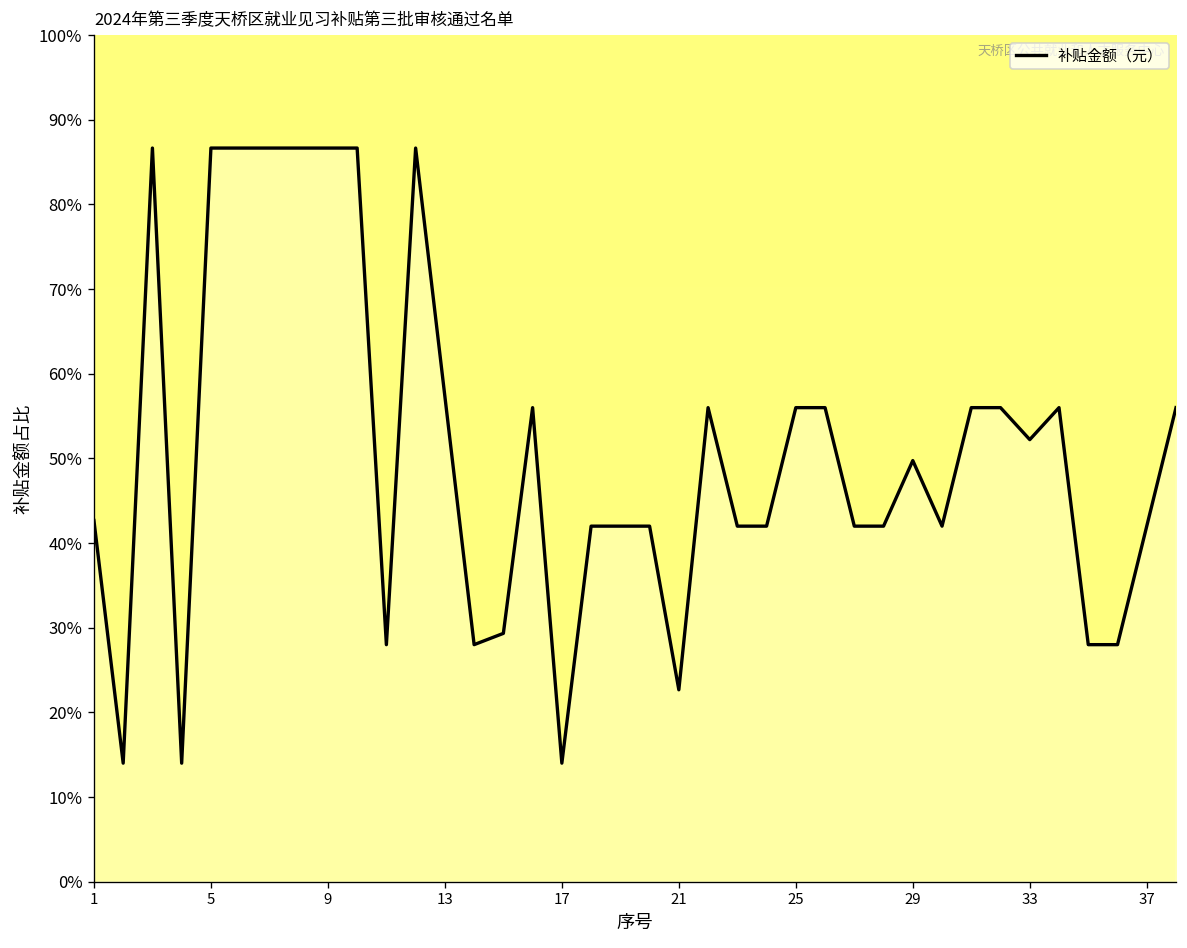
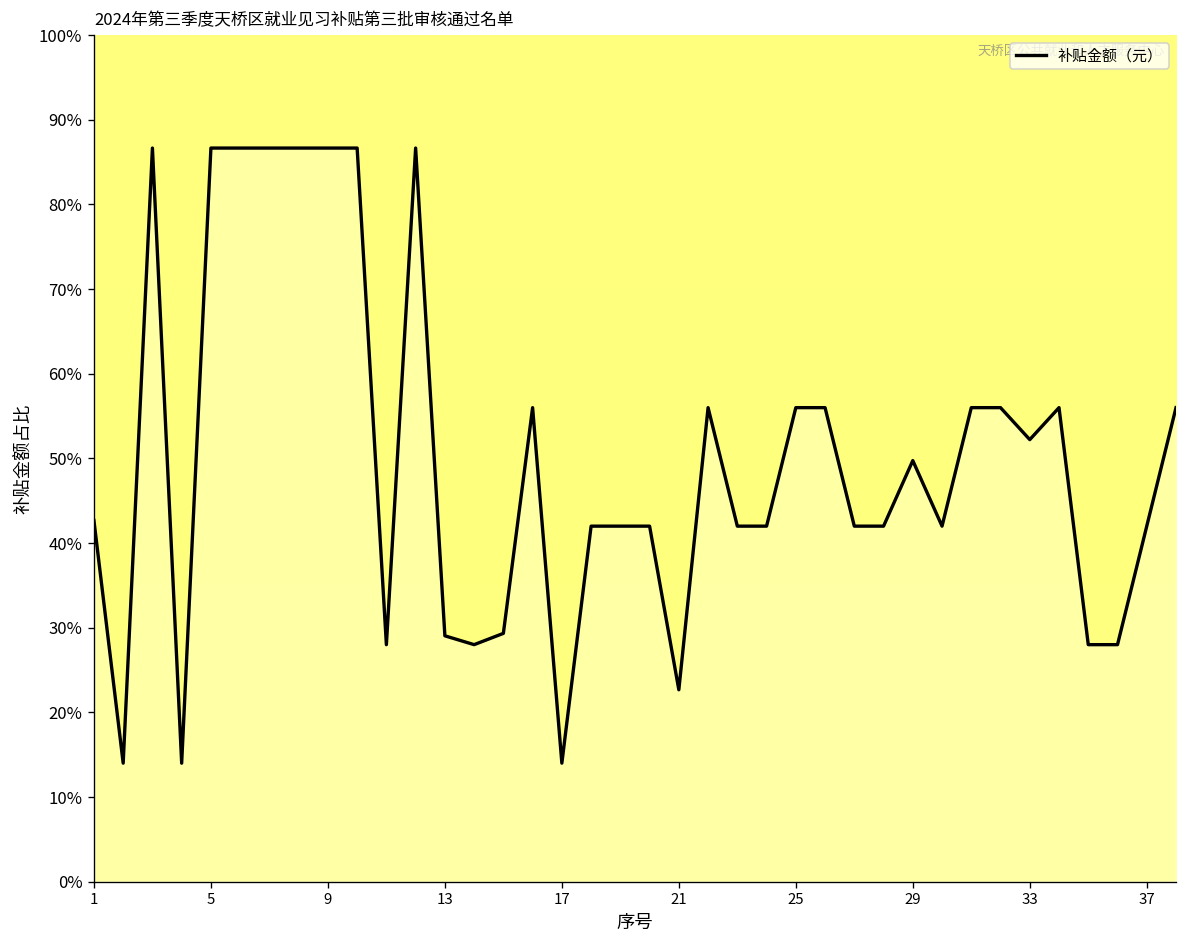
  {
    "1": "43%",
    "5": "87%",
    "9": "87%",
-   "13": "57%",
+   "13": "29%",
    "17": "14%",
    "21": "23%",
    "25": "56%",
    "29": "50%",
    "33": "52%",
    "37": "42%"
  }
